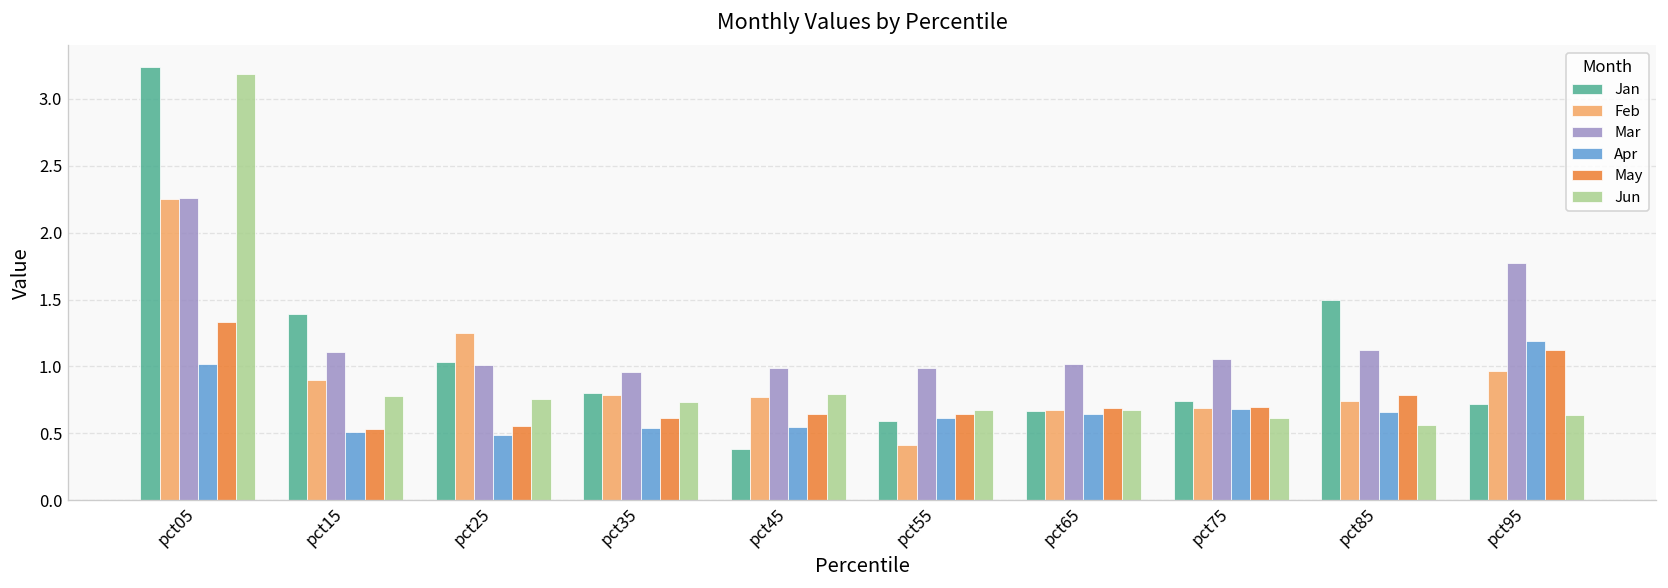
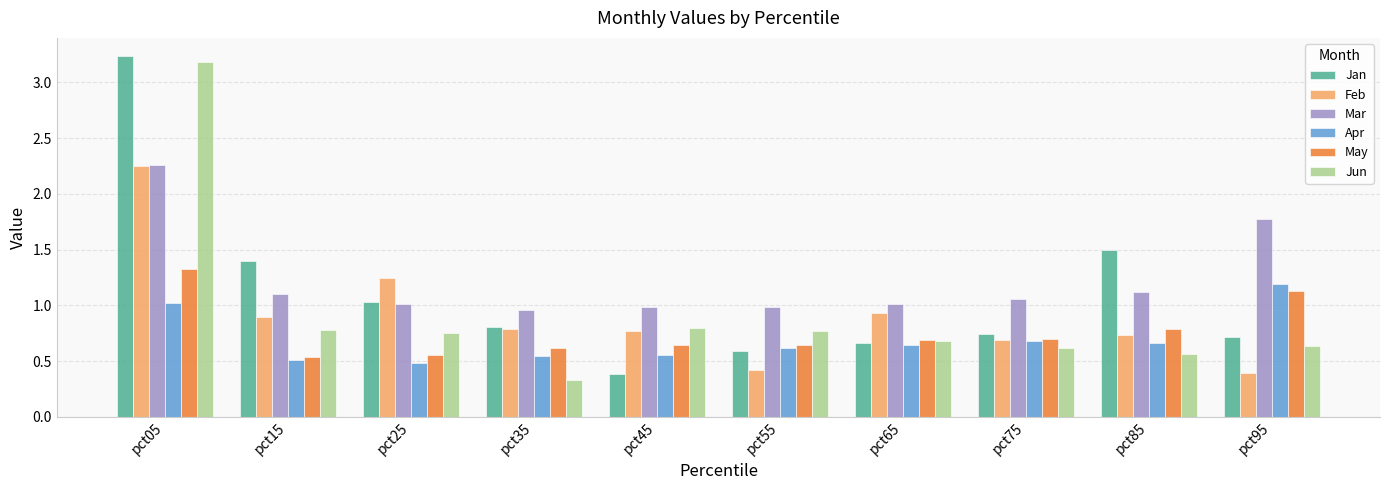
  {
    "Jan": {
      "pct05": 3.24,
      "pct15": 1.39,
      "pct25": 1.03,
      "pct35": 0.80,
      "pct45": 0.38,
      "pct55": 0.59,
      "pct65": 0.67,
      "pct75": 0.75,
      "pct85": 1.50,
      "pct95": 0.72
    },
    "Feb": {
      "pct05": 2.25,
      "pct15": 0.90,
      "pct25": 1.25,
      "pct35": 0.79,
      "pct45": 0.77,
      "pct55": 0.42,
-     "pct65": 0.67,
+     "pct65": 0.93,
      "pct75": 0.69,
      "pct85": 0.74,
-     "pct95": 0.97
+     "pct95": 0.40
    },
    "Mar": {
      "pct05": 2.26,
      "pct15": 1.10,
      "pct25": 1.01,
      "pct35": 0.96,
      "pct45": 0.99,
      "pct55": 0.99,
      "pct65": 1.02,
      "pct75": 1.06,
      "pct85": 1.12,
      "pct95": 1.78
    },
    "Apr": {
      "pct05": 1.02,
      "pct15": 0.51,
      "pct25": 0.49,
      "pct35": 0.54,
      "pct45": 0.55,
      "pct55": 0.61,
      "pct65": 0.65,
      "pct75": 0.68,
      "pct85": 0.66,
      "pct95": 1.19
    },
    "May": {
      "pct05": 1.33,
      "pct15": 0.54,
      "pct25": 0.56,
      "pct35": 0.62,
      "pct45": 0.64,
      "pct55": 0.64,
      "pct65": 0.69,
      "pct75": 0.70,
      "pct85": 0.78,
      "pct95": 1.12
    },
    "Jun": {
      "pct05": 3.18,
      "pct15": 0.78,
      "pct25": 0.75,
-     "pct35": 0.74,
+     "pct35": 0.34,
      "pct45": 0.80,
-     "pct55": 0.68,
+     "pct55": 0.77,
      "pct65": 0.68,
      "pct75": 0.62,
      "pct85": 0.56,
      "pct95": 0.63
    }
  }
